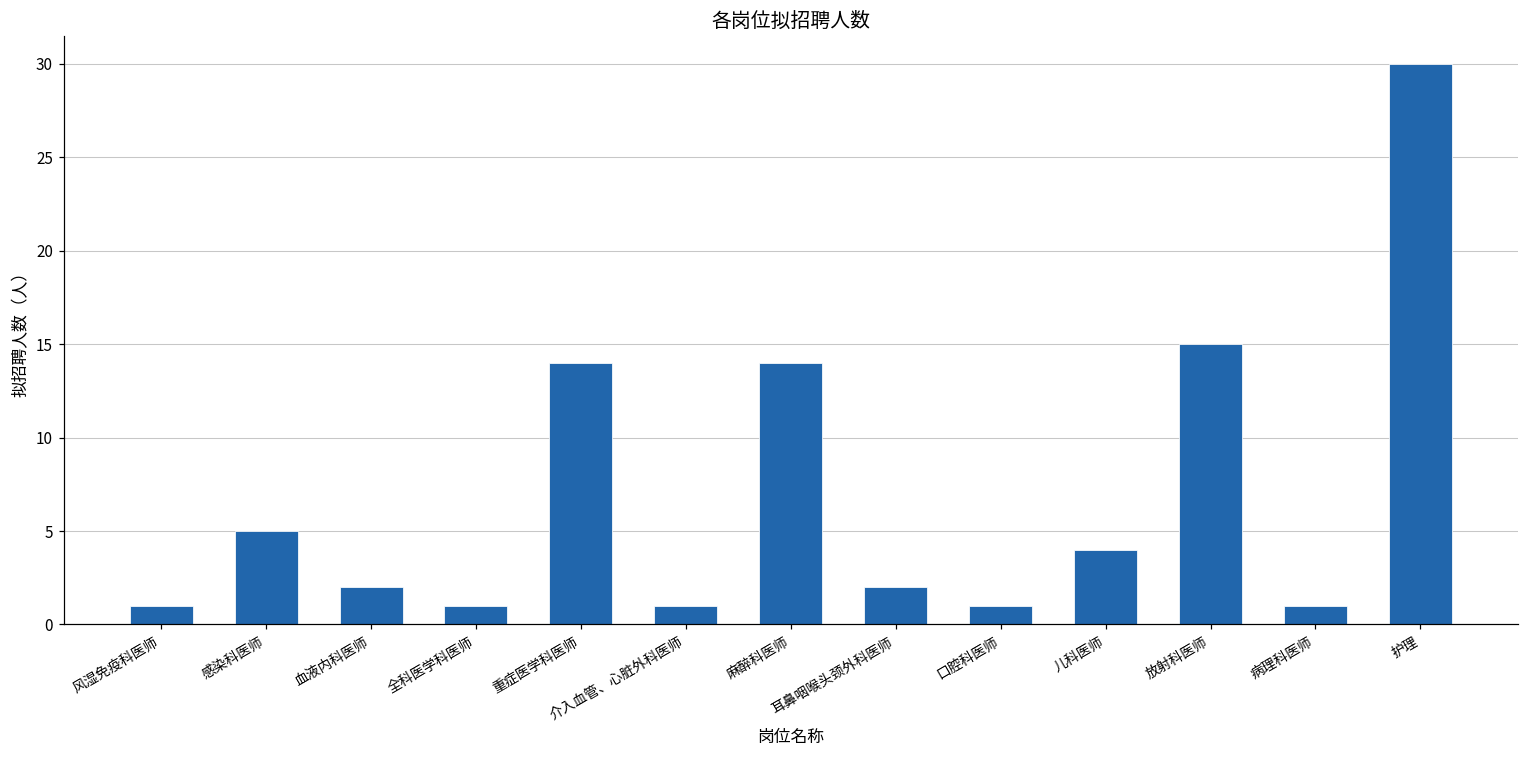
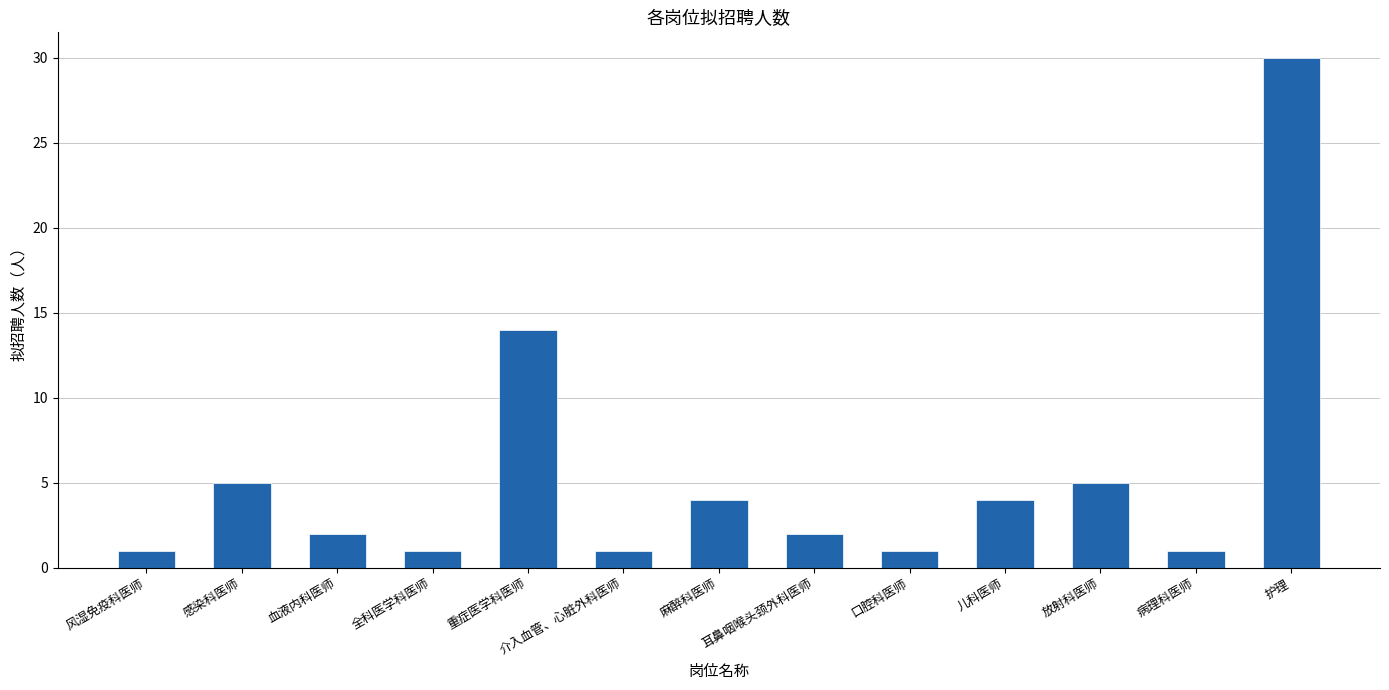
  {
    "风湿免疫科医师": 1,
    "感染科医师": 5,
    "血液内科医师": 2,
    "全科医学科医师": 1,
    "重症医学科医师": 14,
    "介入血管、心脏外科医师": 1,
-   "麻醉科医师": 14,
+   "麻醉科医师": 4,
    "耳鼻咽喉头颈外科医师": 2,
    "口腔科医师": 1,
    "儿科医师": 4,
-   "放射科医师": 15,
+   "放射科医师": 5,
    "病理科医师": 1,
    "护理": 30
  }
